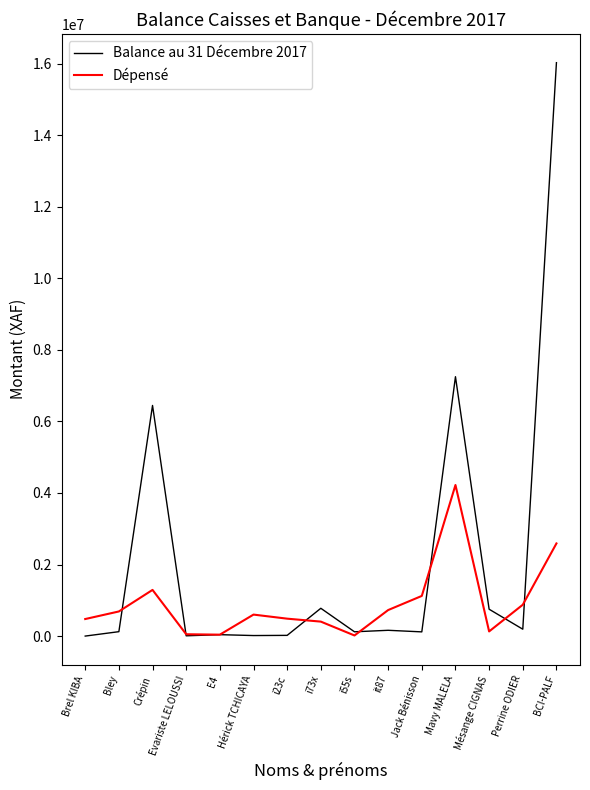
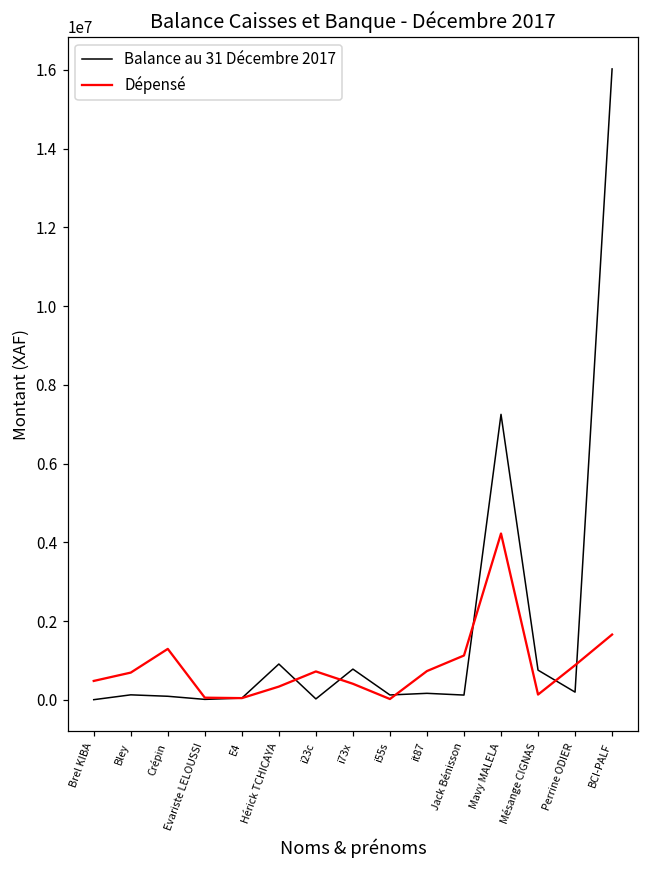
  {
    "Balance au 31 Décembre 2017": {
      "Brel KIBA": 0,
      "Bley": 100000,
-     "Crépin": 6400000,
-     "Hérick TCHICAYA": 0,
+     "Crépin": 100000,
+     "Hérick TCHICAYA": 900000,
      "i23c": 0,
      "i73x": 800000,
      "i55s": 100000,
      "it87": 200000,
      "Jack Bénisson": 100000,
      "Mavy MALELA": 7200000,
      "Mésange CIGNAS": 800000,
      "Perrine ODIER": 200000,
      "BCI-PALF": 16000000
    },
    "Dépensé": {
      "Brel KIBA": 500000,
      "Bley": 700000,
      "Crépin": 1300000,
-     "Hérick TCHICAYA": 600000,
-     "i23c": 500000,
+     "Hérick TCHICAYA": 300000,
+     "i23c": 700000,
      "i73x": 400000,
      "i55s": 0,
      "it87": 700000,
      "Jack Bénisson": 1100000,
      "Mavy MALELA": 4200000,
      "Mésange CIGNAS": 100000,
      "Perrine ODIER": 900000,
-     "BCI-PALF": 2600000
+     "BCI-PALF": 1700000
    }
  }
